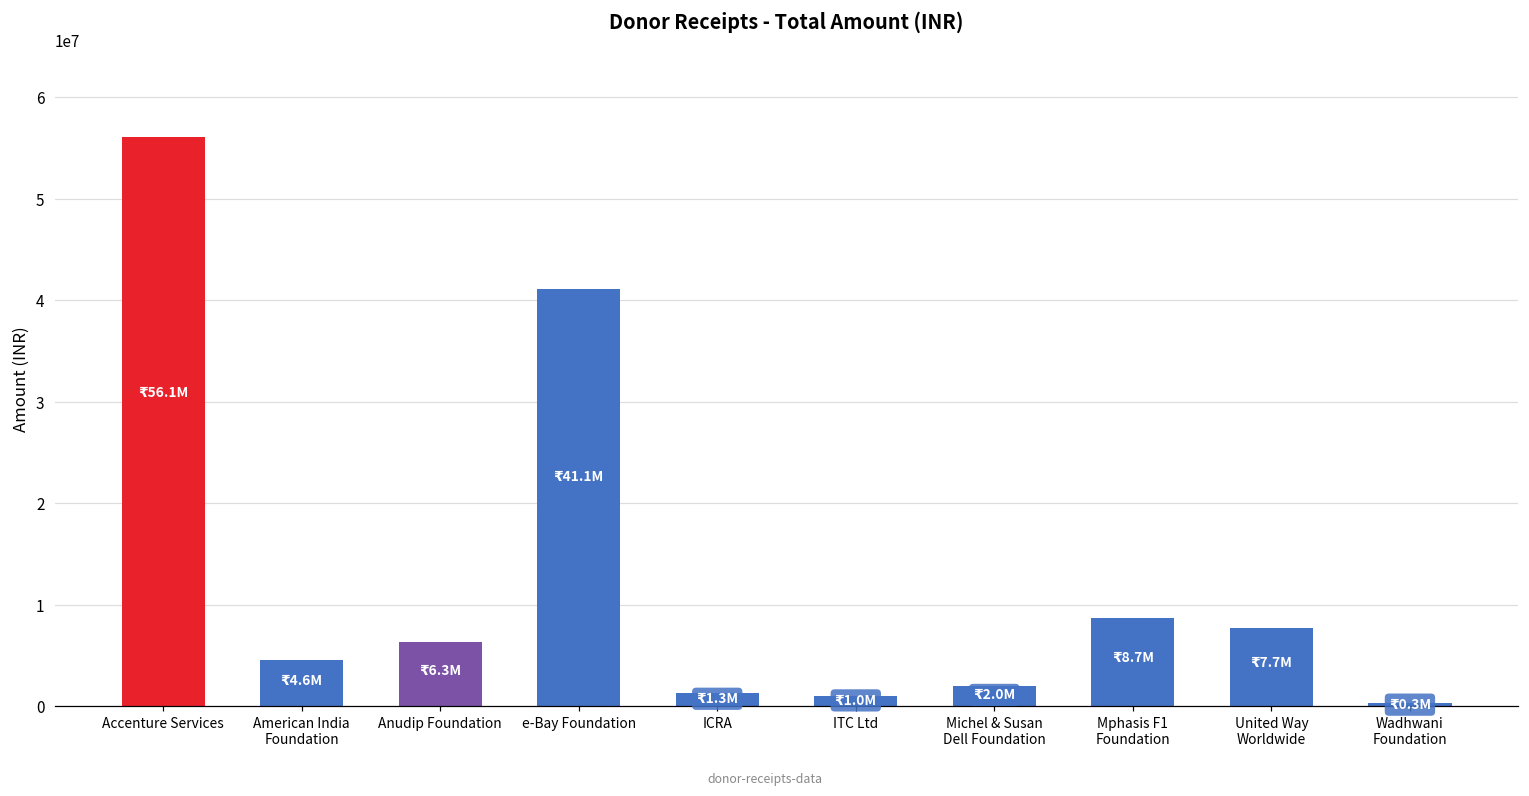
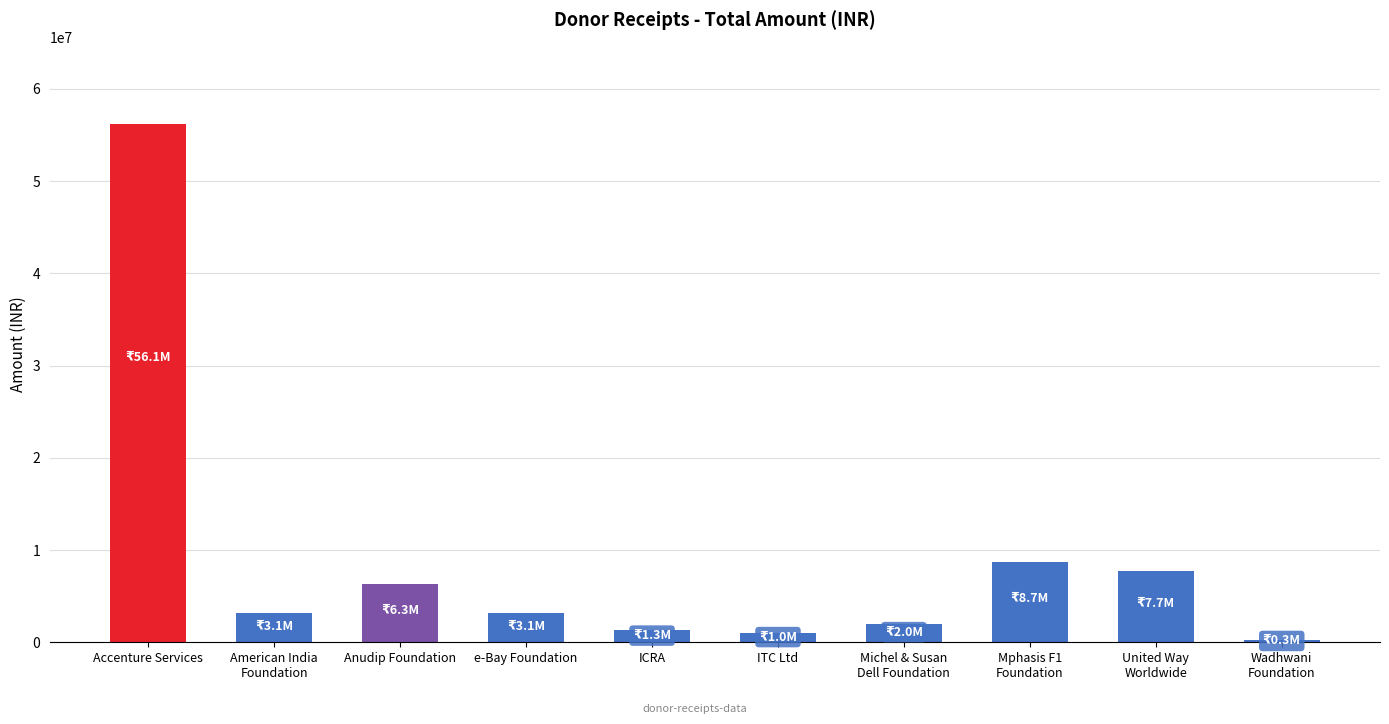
  {
-   "American India Foundation": "4.6M",
-   "e-Bay Foundation": "41.1M"
+   "American India Foundation": "3.1M",
+   "e-Bay Foundation": "3.1M"
  }
